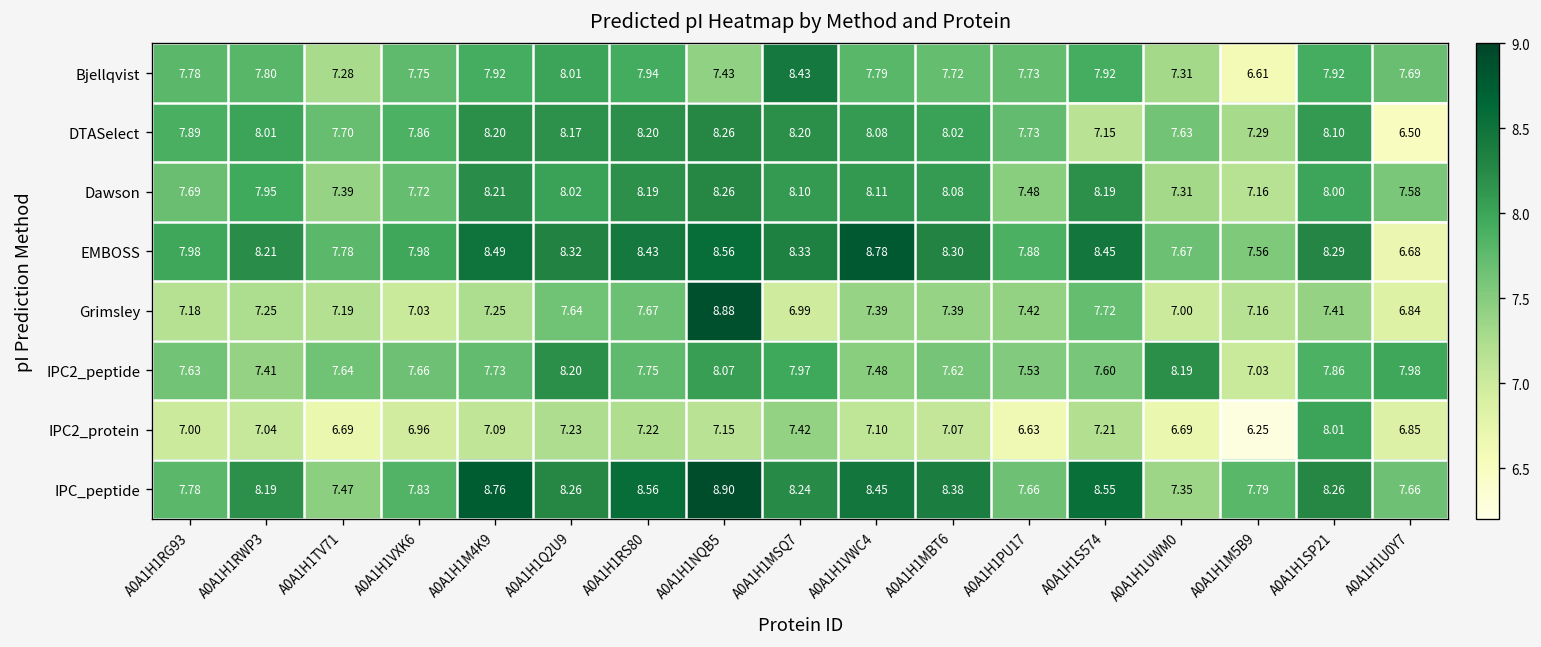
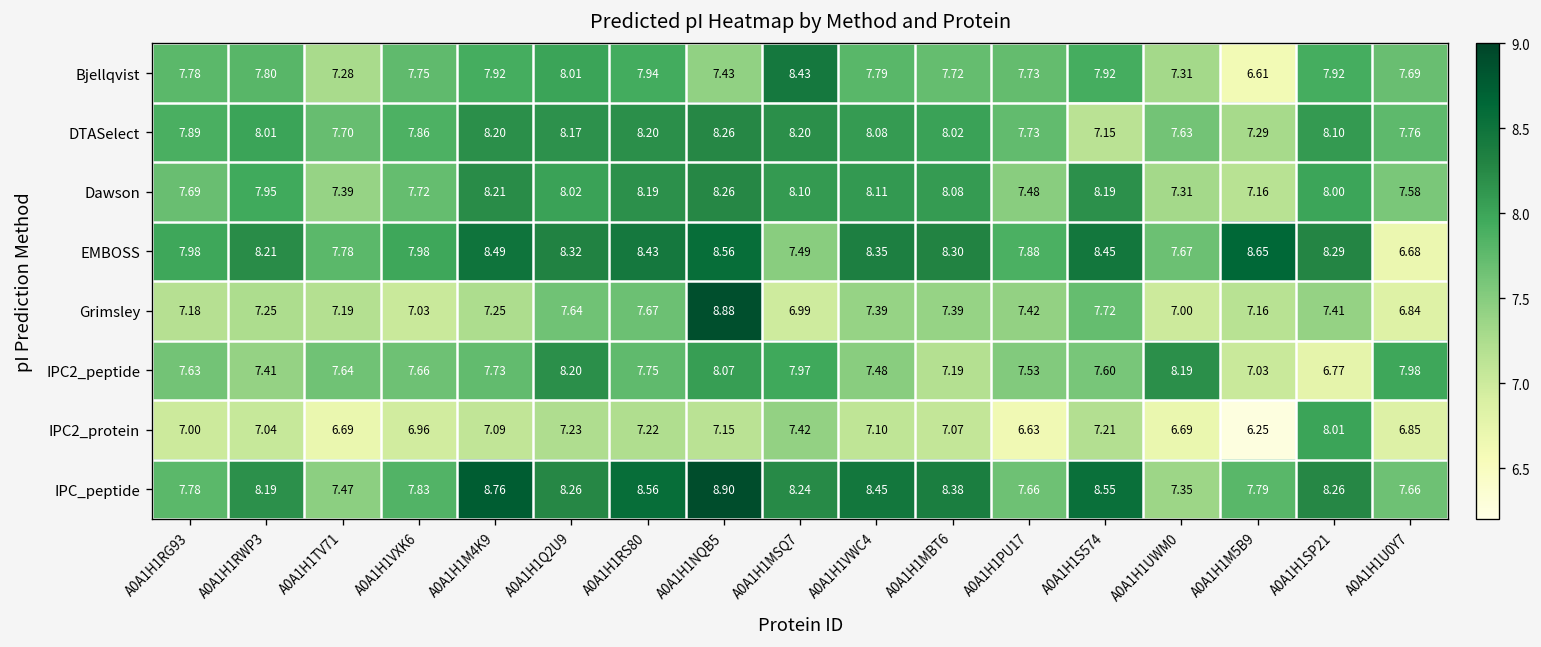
  {
    "Bjellqvist": {
      "A0A1H1RG93": 7.78,
      "A0A1H1RWP3": 7.80,
      "A0A1H1TV71": 7.28,
      "A0A1H1VXK6": 7.75,
      "A0A1H1M4K9": 7.92,
      "A0A1H1Q2U9": 8.01,
      "A0A1H1RS80": 7.94,
      "A0A1H1NQB5": 7.43,
      "A0A1H1MSQ7": 8.43,
      "A0A1H1VWC4": 7.79,
      "A0A1H1MBT6": 7.72,
      "A0A1H1PU17": 7.73,
      "A0A1H1S574": 7.92,
      "A0A1H1UWM0": 7.31,
      "A0A1H1M5B9": 6.61,
      "A0A1H1SP21": 7.92,
      "A0A1H1U0Y7": 7.69
    },
    "DTASelect": {
      "A0A1H1RG93": 7.89,
      "A0A1H1RWP3": 8.01,
      "A0A1H1TV71": 7.70,
      "A0A1H1VXK6": 7.86,
      "A0A1H1M4K9": 8.20,
      "A0A1H1Q2U9": 8.17,
      "A0A1H1RS80": 8.20,
      "A0A1H1NQB5": 8.26,
      "A0A1H1MSQ7": 8.20,
      "A0A1H1VWC4": 8.08,
      "A0A1H1MBT6": 8.02,
      "A0A1H1PU17": 7.73,
      "A0A1H1S574": 7.15,
      "A0A1H1UWM0": 7.63,
      "A0A1H1M5B9": 7.29,
      "A0A1H1SP21": 8.10,
-     "A0A1H1U0Y7": 6.50
+     "A0A1H1U0Y7": 7.76
    },
    "Dawson": {
      "A0A1H1RG93": 7.69,
      "A0A1H1RWP3": 7.95,
      "A0A1H1TV71": 7.39,
      "A0A1H1VXK6": 7.72,
      "A0A1H1M4K9": 8.21,
      "A0A1H1Q2U9": 8.02,
      "A0A1H1RS80": 8.19,
      "A0A1H1NQB5": 8.26,
      "A0A1H1MSQ7": 8.10,
      "A0A1H1VWC4": 8.11,
      "A0A1H1MBT6": 8.08,
      "A0A1H1PU17": 7.48,
      "A0A1H1S574": 8.19,
      "A0A1H1UWM0": 7.31,
      "A0A1H1M5B9": 7.16,
      "A0A1H1SP21": 8.00,
      "A0A1H1U0Y7": 7.58
    },
    "EMBOSS": {
      "A0A1H1RG93": 7.98,
      "A0A1H1RWP3": 8.21,
      "A0A1H1TV71": 7.78,
      "A0A1H1VXK6": 7.98,
      "A0A1H1M4K9": 8.49,
      "A0A1H1Q2U9": 8.32,
      "A0A1H1RS80": 8.43,
      "A0A1H1NQB5": 8.56,
-     "A0A1H1MSQ7": 8.33,
-     "A0A1H1VWC4": 8.78,
+     "A0A1H1MSQ7": 7.49,
+     "A0A1H1VWC4": 8.35,
      "A0A1H1MBT6": 8.30,
      "A0A1H1PU17": 7.88,
      "A0A1H1S574": 8.45,
      "A0A1H1UWM0": 7.67,
-     "A0A1H1M5B9": 7.56,
+     "A0A1H1M5B9": 8.65,
      "A0A1H1SP21": 8.29,
      "A0A1H1U0Y7": 6.68
    },
    "Grimsley": {
      "A0A1H1RG93": 7.18,
      "A0A1H1RWP3": 7.25,
      "A0A1H1TV71": 7.19,
      "A0A1H1VXK6": 7.03,
      "A0A1H1M4K9": 7.25,
      "A0A1H1Q2U9": 7.64,
      "A0A1H1RS80": 7.67,
      "A0A1H1NQB5": 8.88,
      "A0A1H1MSQ7": 6.99,
      "A0A1H1VWC4": 7.39,
      "A0A1H1MBT6": 7.39,
      "A0A1H1PU17": 7.42,
      "A0A1H1S574": 7.72,
      "A0A1H1UWM0": 7.00,
      "A0A1H1M5B9": 7.16,
      "A0A1H1SP21": 7.41,
      "A0A1H1U0Y7": 6.84
    },
    "IPC2_peptide": {
      "A0A1H1RG93": 7.63,
      "A0A1H1RWP3": 7.41,
      "A0A1H1TV71": 7.64,
      "A0A1H1VXK6": 7.66,
      "A0A1H1M4K9": 7.73,
      "A0A1H1Q2U9": 8.20,
      "A0A1H1RS80": 7.75,
      "A0A1H1NQB5": 8.07,
      "A0A1H1MSQ7": 7.97,
      "A0A1H1VWC4": 7.48,
-     "A0A1H1MBT6": 7.62,
+     "A0A1H1MBT6": 7.19,
      "A0A1H1PU17": 7.53,
      "A0A1H1S574": 7.60,
      "A0A1H1UWM0": 8.19,
      "A0A1H1M5B9": 7.03,
-     "A0A1H1SP21": 7.86,
+     "A0A1H1SP21": 6.77,
      "A0A1H1U0Y7": 7.98
    },
    "IPC2_protein": {
      "A0A1H1RG93": 7.00,
      "A0A1H1RWP3": 7.04,
      "A0A1H1TV71": 6.69,
      "A0A1H1VXK6": 6.96,
      "A0A1H1M4K9": 7.09,
      "A0A1H1Q2U9": 7.23,
      "A0A1H1RS80": 7.22,
      "A0A1H1NQB5": 7.15,
      "A0A1H1MSQ7": 7.42,
      "A0A1H1VWC4": 7.10,
      "A0A1H1MBT6": 7.07,
      "A0A1H1PU17": 6.63,
      "A0A1H1S574": 7.21,
      "A0A1H1UWM0": 6.69,
      "A0A1H1M5B9": 6.25,
      "A0A1H1SP21": 8.01,
      "A0A1H1U0Y7": 6.85
    },
    "IPC_peptide": {
      "A0A1H1RG93": 7.78,
      "A0A1H1RWP3": 8.19,
      "A0A1H1TV71": 7.47,
      "A0A1H1VXK6": 7.83,
      "A0A1H1M4K9": 8.76,
      "A0A1H1Q2U9": 8.26,
      "A0A1H1RS80": 8.56,
      "A0A1H1NQB5": 8.90,
      "A0A1H1MSQ7": 8.24,
      "A0A1H1VWC4": 8.45,
      "A0A1H1MBT6": 8.38,
      "A0A1H1PU17": 7.66,
      "A0A1H1S574": 8.55,
      "A0A1H1UWM0": 7.35,
      "A0A1H1M5B9": 7.79,
      "A0A1H1SP21": 8.26,
      "A0A1H1U0Y7": 7.66
    }
  }
